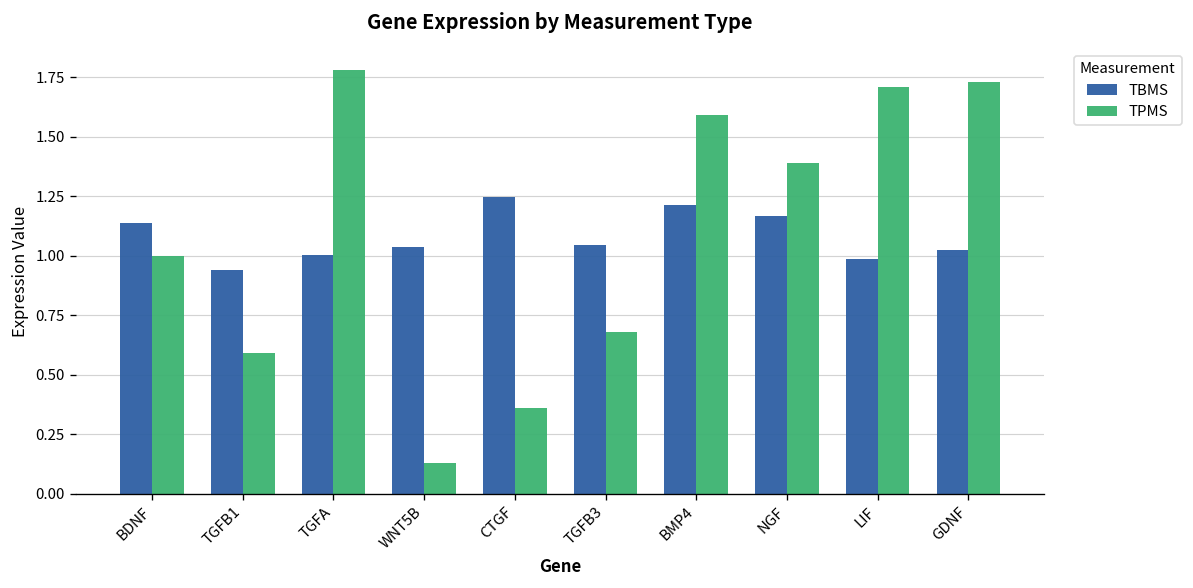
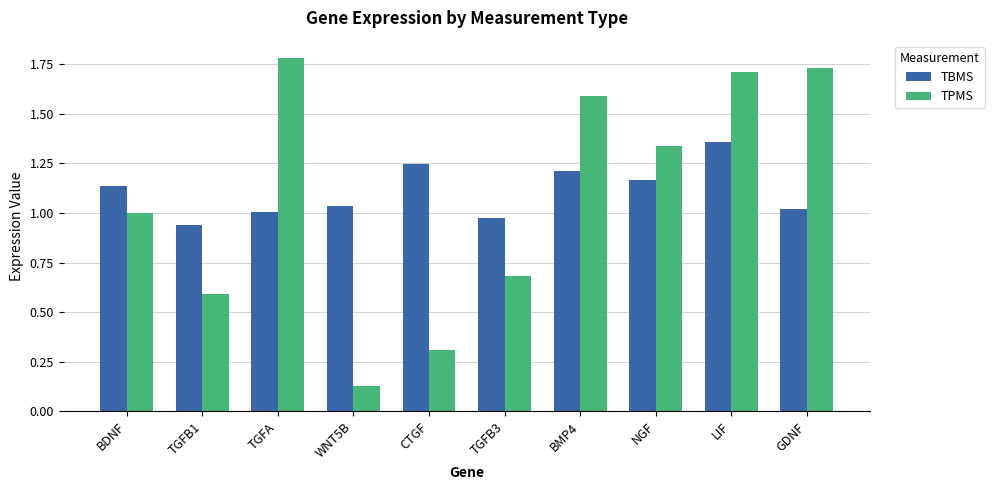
  {
    "TBMS": {
      "BDNF": 1.14,
      "TGFB1": 0.94,
      "TGFA": 1.00,
      "WNT5B": 1.03,
      "CTGF": 1.25,
-     "TGFB3": 1.04,
+     "TGFB3": 0.97,
      "BMP4": 1.21,
      "NGF": 1.17,
-     "LIF": 0.98,
+     "LIF": 1.36,
      "GDNF": 1.02
    },
    "TPMS": {
      "BDNF": 1.00,
      "TGFB1": 0.59,
      "TGFA": 1.78,
      "WNT5B": 0.13,
-     "CTGF": 0.36,
+     "CTGF": 0.31,
      "TGFB3": 0.68,
      "BMP4": 1.59,
-     "NGF": 1.39,
+     "NGF": 1.34,
      "LIF": 1.71,
      "GDNF": 1.73
    }
  }
